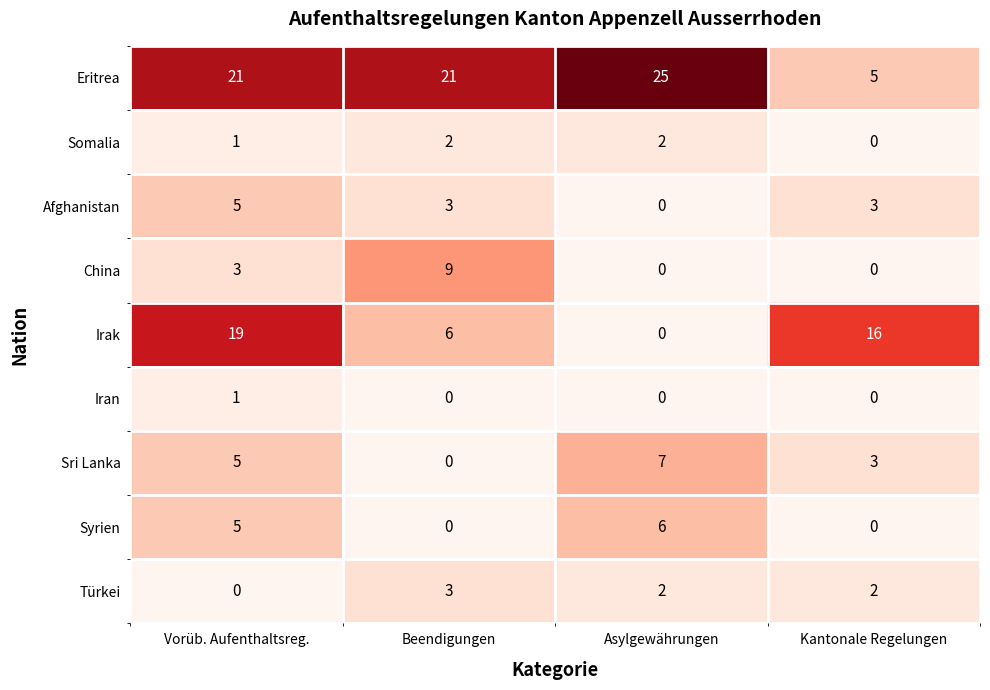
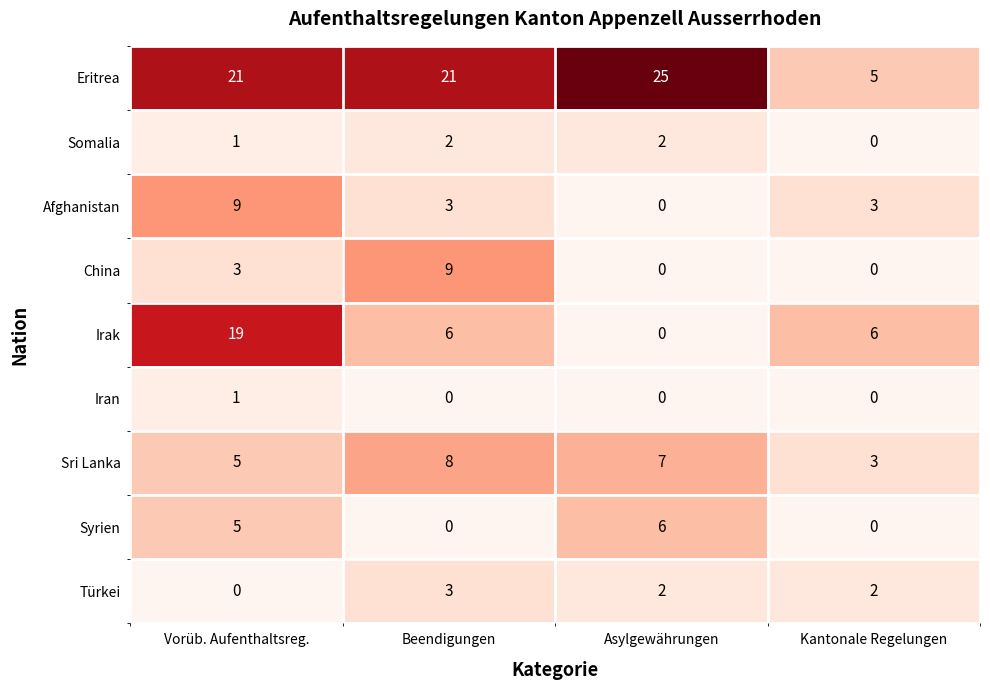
  {
    "Eritrea": {
      "Vorüb. Aufenthaltsreg.": 21,
      "Beendigungen": 21,
      "Asylgewährungen": 25,
      "Kantonale Regelungen": 5
    },
    "Somalia": {
      "Vorüb. Aufenthaltsreg.": 1,
      "Beendigungen": 2,
      "Asylgewährungen": 2,
      "Kantonale Regelungen": 0
    },
    "Afghanistan": {
-     "Vorüb. Aufenthaltsreg.": 5,
+     "Vorüb. Aufenthaltsreg.": 9,
      "Beendigungen": 3,
      "Asylgewährungen": 0,
      "Kantonale Regelungen": 3
    },
    "China": {
      "Vorüb. Aufenthaltsreg.": 3,
      "Beendigungen": 9,
      "Asylgewährungen": 0,
      "Kantonale Regelungen": 0
    },
    "Irak": {
      "Vorüb. Aufenthaltsreg.": 19,
      "Beendigungen": 6,
      "Asylgewährungen": 0,
-     "Kantonale Regelungen": 16
+     "Kantonale Regelungen": 6
    },
    "Iran": {
      "Vorüb. Aufenthaltsreg.": 1,
      "Beendigungen": 0,
      "Asylgewährungen": 0,
      "Kantonale Regelungen": 0
    },
    "Sri Lanka": {
      "Vorüb. Aufenthaltsreg.": 5,
-     "Beendigungen": 0,
+     "Beendigungen": 8,
      "Asylgewährungen": 7,
      "Kantonale Regelungen": 3
    },
    "Syrien": {
      "Vorüb. Aufenthaltsreg.": 5,
      "Beendigungen": 0,
      "Asylgewährungen": 6,
      "Kantonale Regelungen": 0
    },
    "Türkei": {
      "Vorüb. Aufenthaltsreg.": 0,
      "Beendigungen": 3,
      "Asylgewährungen": 2,
      "Kantonale Regelungen": 2
    }
  }
